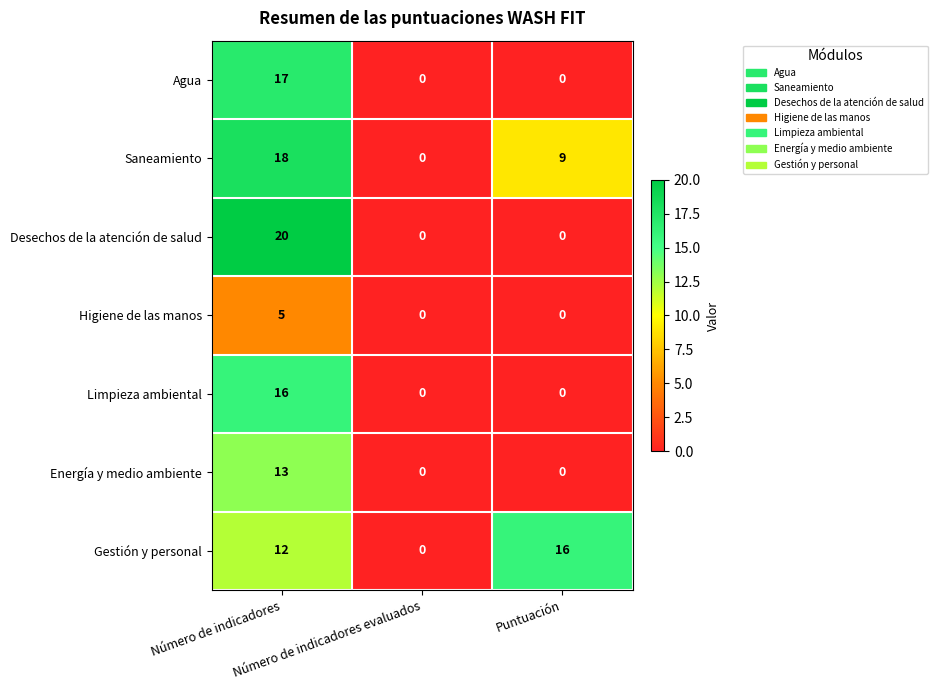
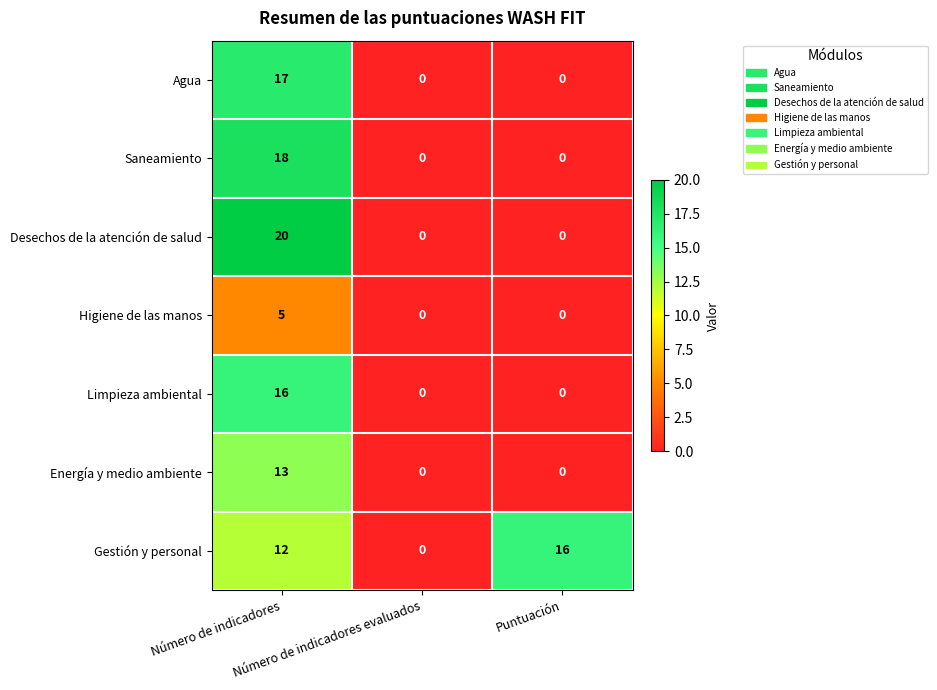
  {
    "Agua": {
      "Número de indicadores": 17,
      "Número de indicadores evaluados": 0,
      "Puntuación": 0
    },
    "Saneamiento": {
      "Número de indicadores": 18,
      "Número de indicadores evaluados": 0,
-     "Puntuación": 9
+     "Puntuación": 0
    },
    "Desechos de la atención de salud": {
      "Número de indicadores": 20,
      "Número de indicadores evaluados": 0,
      "Puntuación": 0
    },
    "Higiene de las manos": {
      "Número de indicadores": 5,
      "Número de indicadores evaluados": 0,
      "Puntuación": 0
    },
    "Limpieza ambiental": {
      "Número de indicadores": 16,
      "Número de indicadores evaluados": 0,
      "Puntuación": 0
    },
    "Energía y medio ambiente": {
      "Número de indicadores": 13,
      "Número de indicadores evaluados": 0,
      "Puntuación": 0
    },
    "Gestión y personal": {
      "Número de indicadores": 12,
      "Número de indicadores evaluados": 0,
      "Puntuación": 16
    }
  }
